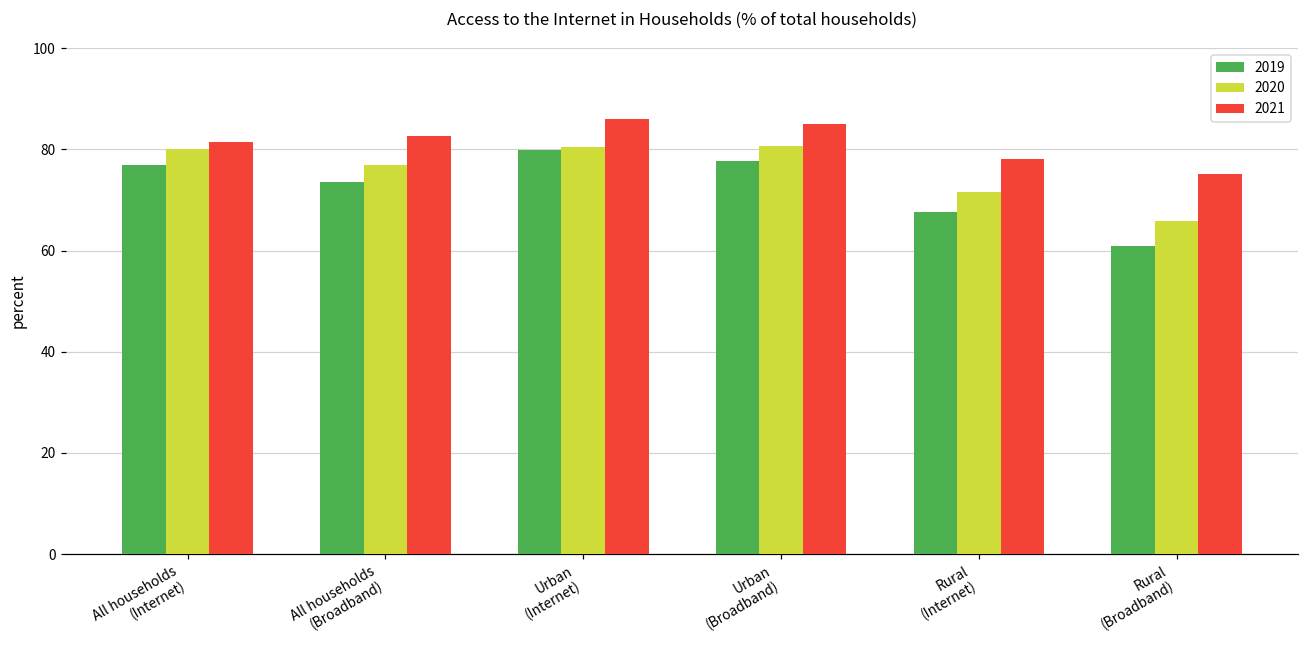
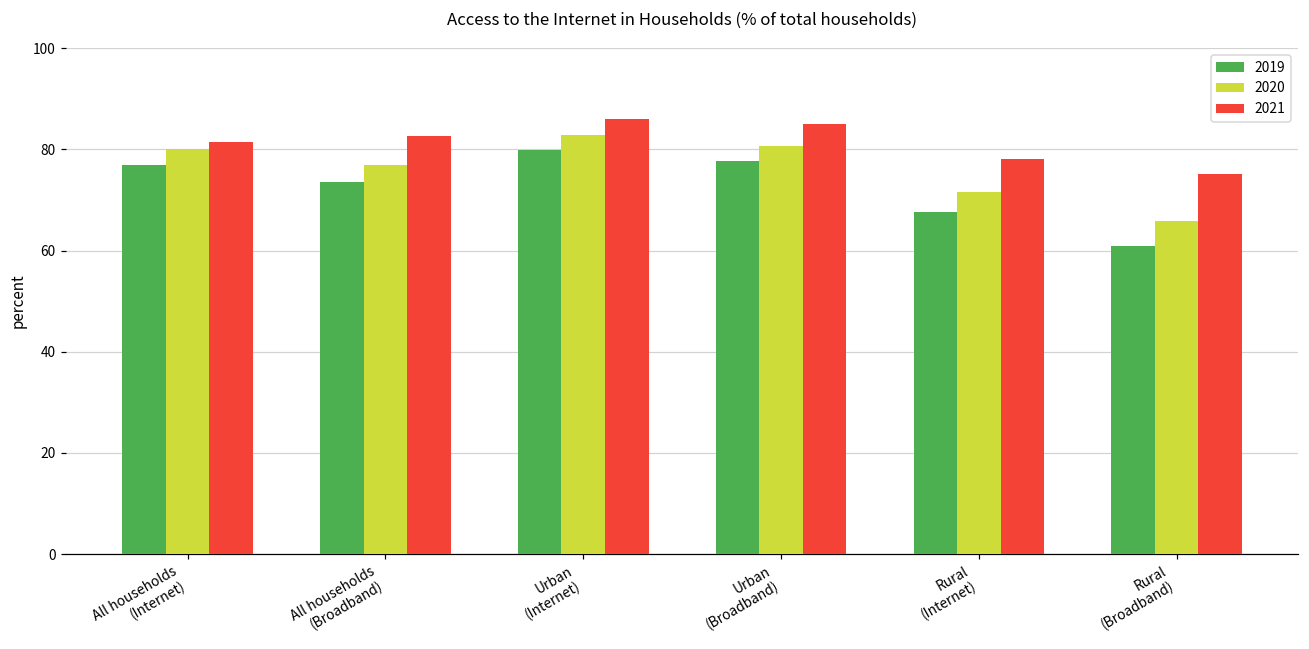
  {
    "2019": {
      "All households (Internet)": 77,
      "All households (Broadband)": 74,
      "Urban (Internet)": 80,
      "Urban (Broadband)": 78,
      "Rural (Internet)": 68,
      "Rural (Broadband)": 61
    },
    "2020": {
      "All households (Internet)": 80,
      "All households (Broadband)": 77,
-     "Urban (Internet)": 80,
+     "Urban (Internet)": 83,
      "Urban (Broadband)": 81,
      "Rural (Internet)": 72,
      "Rural (Broadband)": 66
    },
    "2021": {
      "All households (Internet)": 82,
      "All households (Broadband)": 83,
      "Urban (Internet)": 86,
      "Urban (Broadband)": 85,
      "Rural (Internet)": 78,
      "Rural (Broadband)": 75
    }
  }
